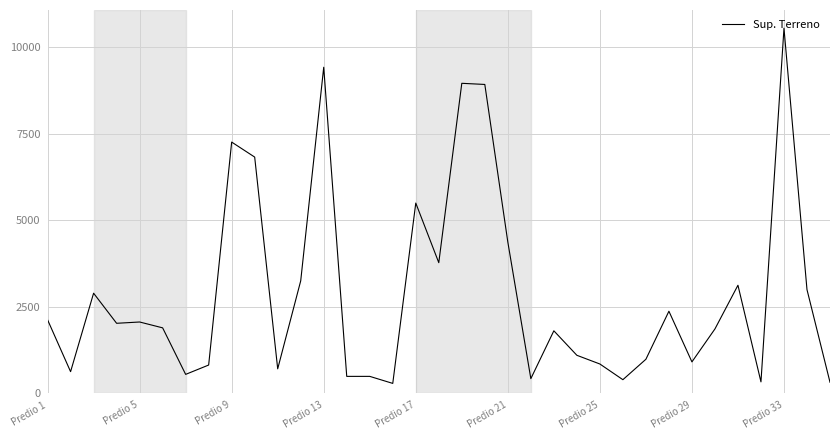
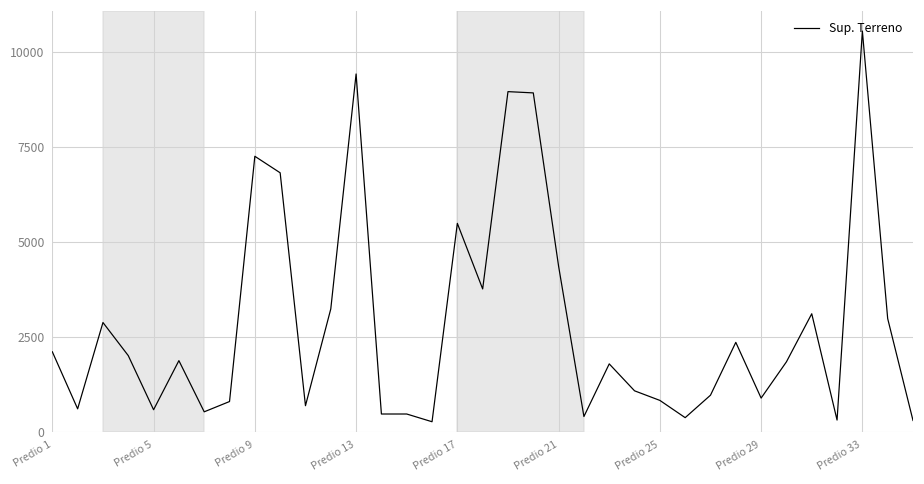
  {
    "Predio 1": 2100,
-   "Predio 5": 2100,
+   "Predio 5": 600,
    "Predio 9": 7300,
    "Predio 13": 9400,
    "Predio 17": 5500,
    "Predio 21": 4400,
    "Predio 25": 800,
    "Predio 29": 900,
    "Predio 33": 10600
  }
